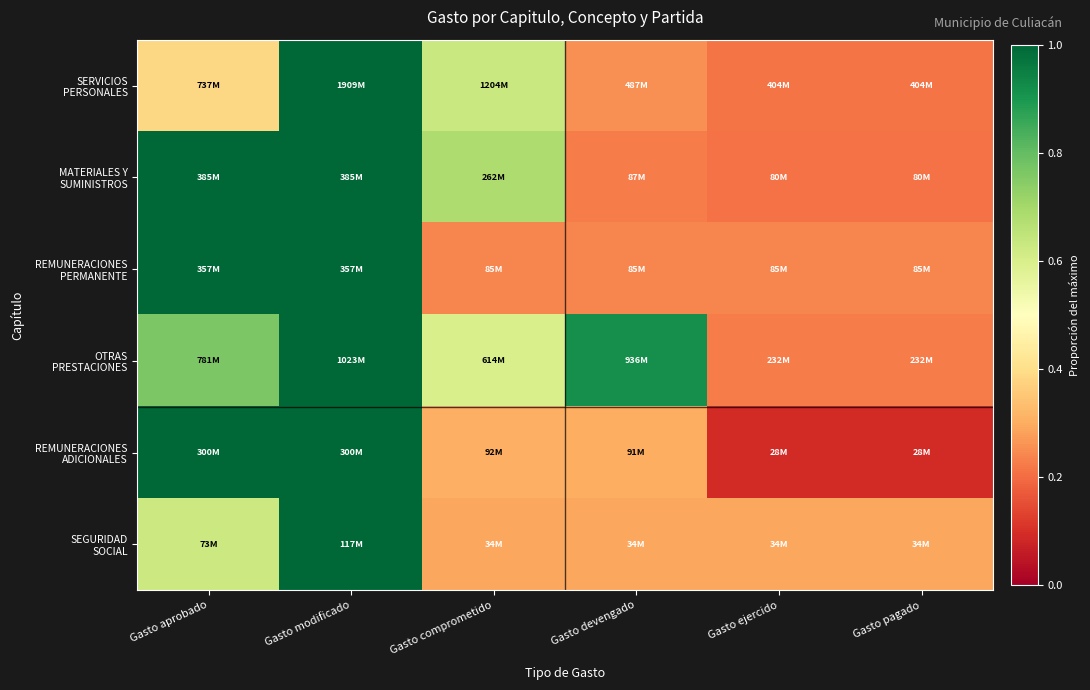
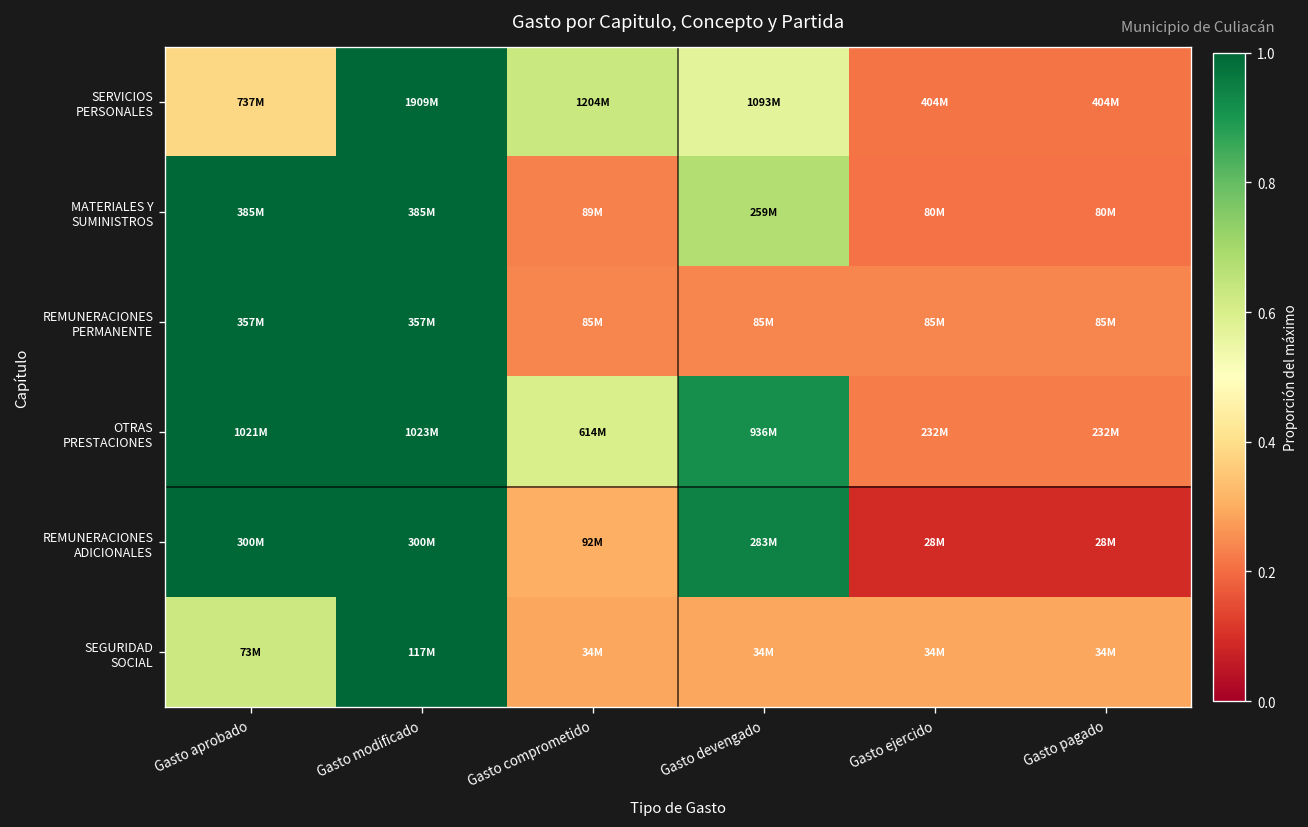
  {
    "SERVICIOS PERSONALES": {
      "Gasto aprobado": "737M",
      "Gasto modificado": "1909M",
      "Gasto comprometido": "1204M",
-     "Gasto devengado": "487M",
+     "Gasto devengado": "1093M",
      "Gasto ejercido": "404M",
      "Gasto pagado": "404M"
    },
    "MATERIALES Y SUMINISTROS": {
      "Gasto aprobado": "385M",
      "Gasto modificado": "385M",
-     "Gasto comprometido": "262M",
-     "Gasto devengado": "87M",
+     "Gasto comprometido": "89M",
+     "Gasto devengado": "259M",
      "Gasto ejercido": "80M",
      "Gasto pagado": "80M"
    },
    "REMUNERACIONES PERMANENTE": {
      "Gasto aprobado": "357M",
      "Gasto modificado": "357M",
      "Gasto comprometido": "85M",
      "Gasto devengado": "85M",
      "Gasto ejercido": "85M",
      "Gasto pagado": "85M"
    },
    "OTRAS PRESTACIONES": {
-     "Gasto aprobado": "781M",
+     "Gasto aprobado": "1021M",
      "Gasto modificado": "1023M",
      "Gasto comprometido": "614M",
      "Gasto devengado": "936M",
      "Gasto ejercido": "232M",
      "Gasto pagado": "232M"
    },
    "REMUNERACIONES ADICIONALES": {
      "Gasto aprobado": "300M",
      "Gasto modificado": "300M",
      "Gasto comprometido": "92M",
-     "Gasto devengado": "91M",
+     "Gasto devengado": "283M",
      "Gasto ejercido": "28M",
      "Gasto pagado": "28M"
    },
    "SEGURIDAD SOCIAL": {
      "Gasto aprobado": "73M",
      "Gasto modificado": "117M",
      "Gasto comprometido": "34M",
      "Gasto devengado": "34M",
      "Gasto ejercido": "34M",
      "Gasto pagado": "34M"
    }
  }
